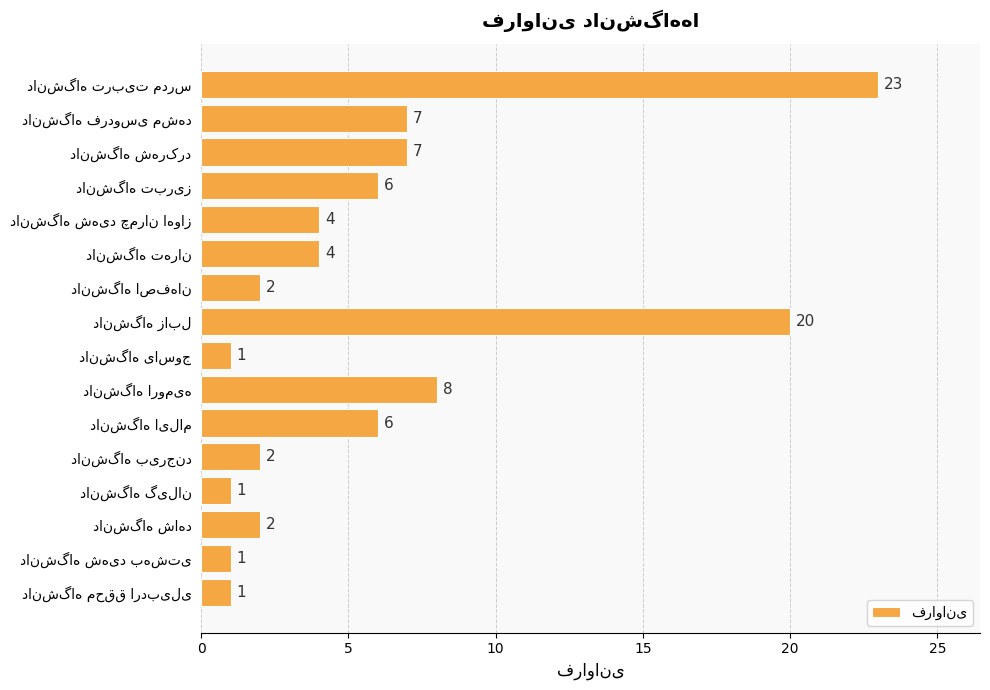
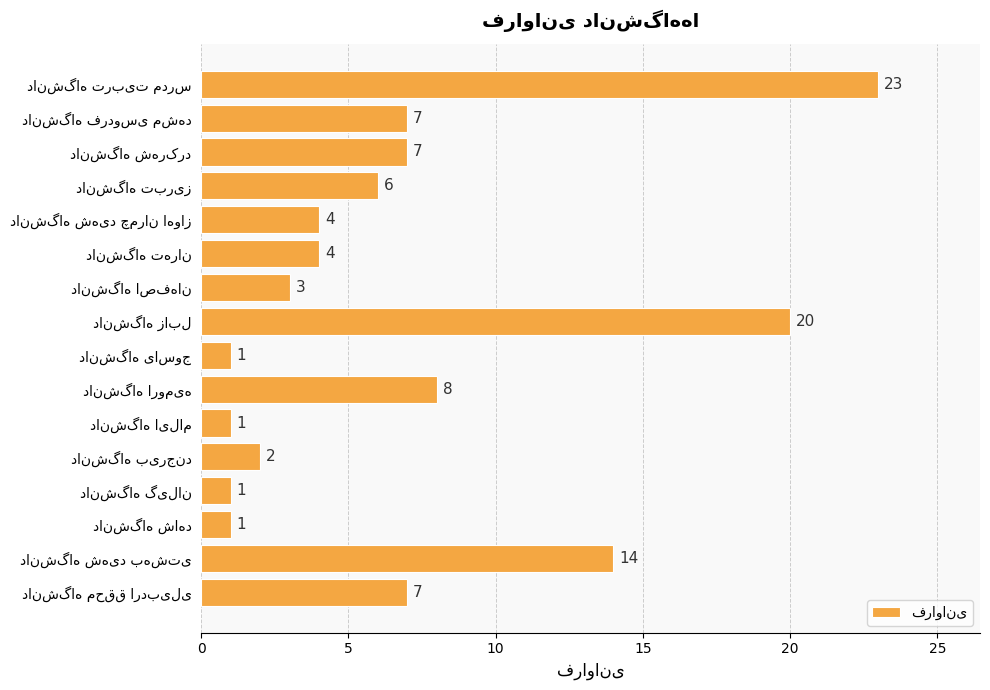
  {
    "دانشگاه تربیت مدرس": 23,
    "دانشگاه فردوسی مشهد": 7,
    "دانشگاه شهرکرد": 7,
    "دانشگاه تبریز": 6,
    "دانشگاه شهید چمران اهواز": 4,
    "دانشگاه تهران": 4,
-   "دانشگاه اصفهان": 2,
+   "دانشگاه اصفهان": 3,
    "دانشگاه زابل": 20,
    "دانشگاه یاسوج": 1,
    "دانشگاه ارومیه": 8,
-   "دانشگاه ایلام": 6,
+   "دانشگاه ایلام": 1,
    "دانشگاه بیرجند": 2,
    "دانشگاه گیلان": 1,
-   "دانشگاه شاهد": 2,
-   "دانشگاه شهید بهشتی": 1,
-   "دانشگاه محقق اردبیلی": 1
+   "دانشگاه شاهد": 1,
+   "دانشگاه شهید بهشتی": 14,
+   "دانشگاه محقق اردبیلی": 7
  }
